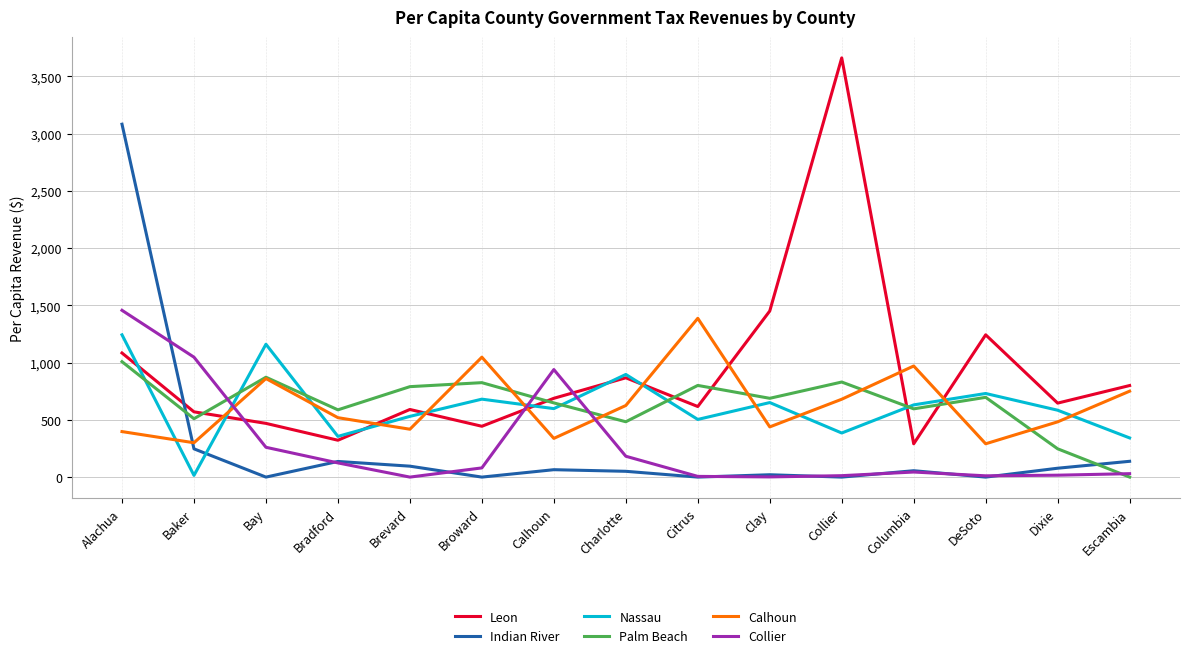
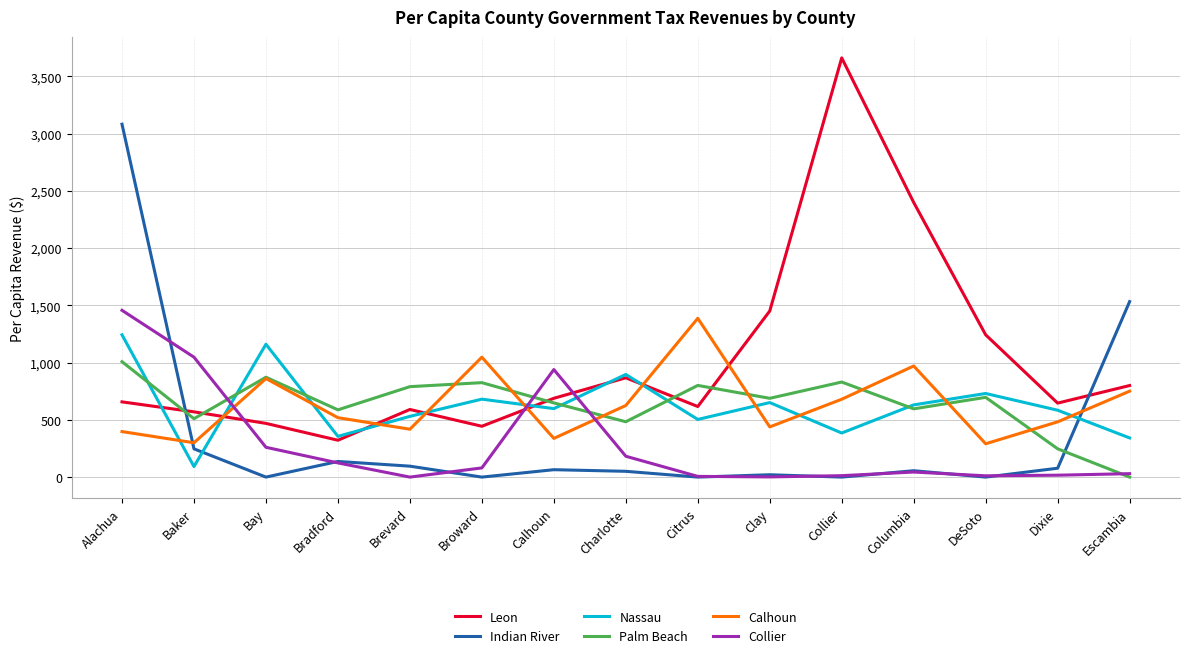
  {
    "Leon": {
-     "Alachua": "1,080",
+     "Alachua": "660",
      "Baker": "570",
      "Bay": "470",
      "Bradford": "320",
      "Brevard": "590",
      "Broward": "440",
      "Calhoun": "690",
      "Charlotte": "870",
      "Citrus": "620",
      "Clay": "1,450",
      "Collier": "3,660",
-     "Columbia": "290",
+     "Columbia": "2,400",
      "DeSoto": "1,240",
      "Dixie": "650",
      "Escambia": "800"
    },
    "Indian River": {
      "Alachua": "3,080",
      "Baker": "250",
      "Bay": "0",
      "Brevard": "100",
      "Broward": "0",
      "Calhoun": "60",
      "Charlotte": "50",
      "Dixie": "80",
-     "Escambia": "140"
+     "Escambia": "1,530"
    },
    "Nassau": {
      "Alachua": "1,240",
-     "Baker": "10",
+     "Baker": "90",
      "Bay": "1,160",
      "Bradford": "360",
      "Brevard": "530",
      "Broward": "680",
      "Calhoun": "600",
      "Charlotte": "900",
      "Citrus": "500",
      "Clay": "650",
      "Collier": "390",
      "Columbia": "630",
      "DeSoto": "730",
      "Dixie": "580",
      "Escambia": "340"
    },
    "Palm Beach": {
      "Alachua": "1,010",
      "Baker": "510",
      "Bradford": "590",
      "Brevard": "790",
      "Broward": "820",
      "Calhoun": "650",
      "Charlotte": "480",
      "Citrus": "800",
      "Clay": "690",
      "Collier": "830",
      "Columbia": "600",
      "DeSoto": "700",
      "Dixie": "250",
      "Escambia": "0"
    },
    "Calhoun": {
      "Alachua": "400",
      "Baker": "300",
      "Bradford": "520",
      "Brevard": "420",
      "Broward": "1,050",
      "Calhoun": "340",
      "Charlotte": "630",
      "Citrus": "1,390",
      "Clay": "440",
      "Collier": "680",
      "Columbia": "970",
      "DeSoto": "290",
      "Dixie": "480",
      "Escambia": "750"
    },
    "Collier": {
      "Alachua": "1,460",
      "Baker": "1,050",
      "Bay": "260",
      "Brevard": "0",
      "Broward": "80",
      "Calhoun": "940",
      "Charlotte": "180",
      "Dixie": "20",
      "Escambia": "30"
    }
  }
